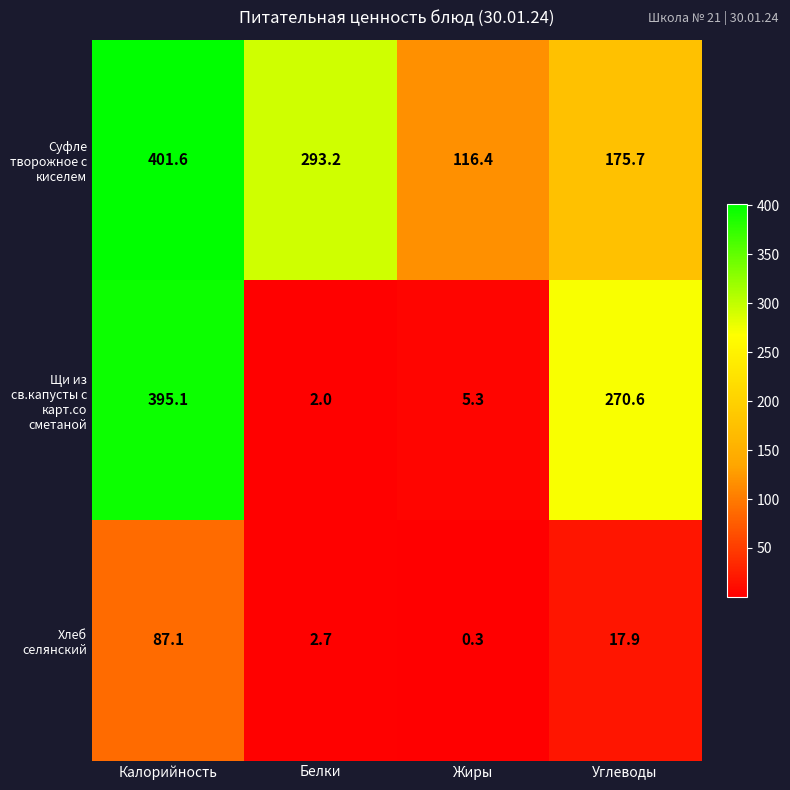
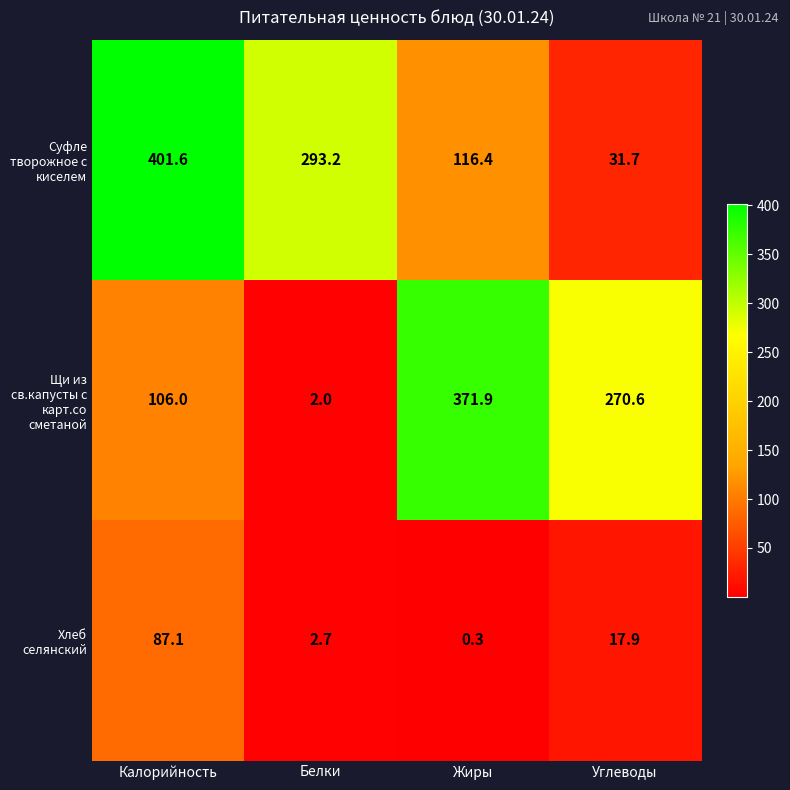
  {
    "Суфле творожное с киселем": {
      "Калорийность": 401.6,
      "Белки": 293.2,
      "Жиры": 116.4,
-     "Углеводы": 175.7
+     "Углеводы": 31.7
    },
    "Щи из св.капусты с карт.со сметаной": {
-     "Калорийность": 395.1,
+     "Калорийность": 106.0,
      "Белки": 2.0,
-     "Жиры": 5.3,
+     "Жиры": 371.9,
      "Углеводы": 270.6
    },
    "Хлеб селянский": {
      "Калорийность": 87.1,
      "Белки": 2.7,
      "Жиры": 0.3,
      "Углеводы": 17.9
    }
  }
